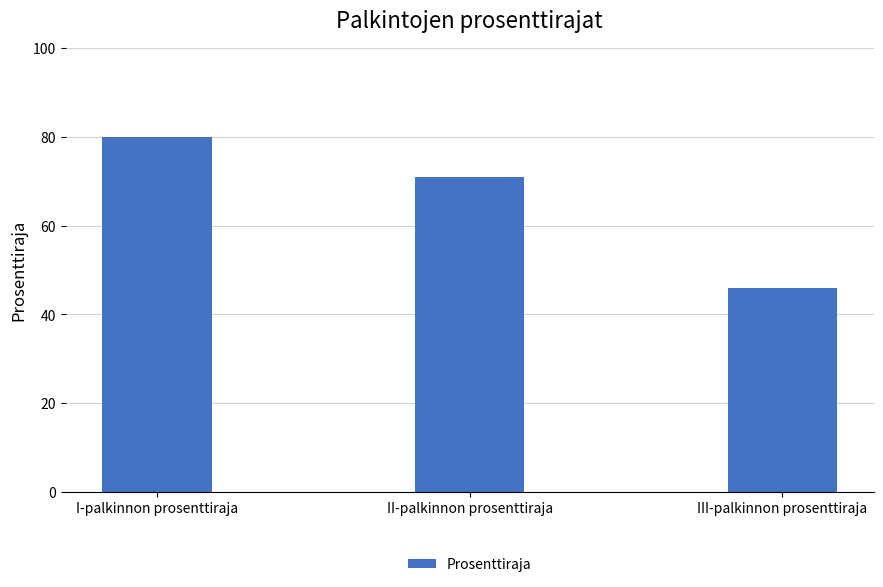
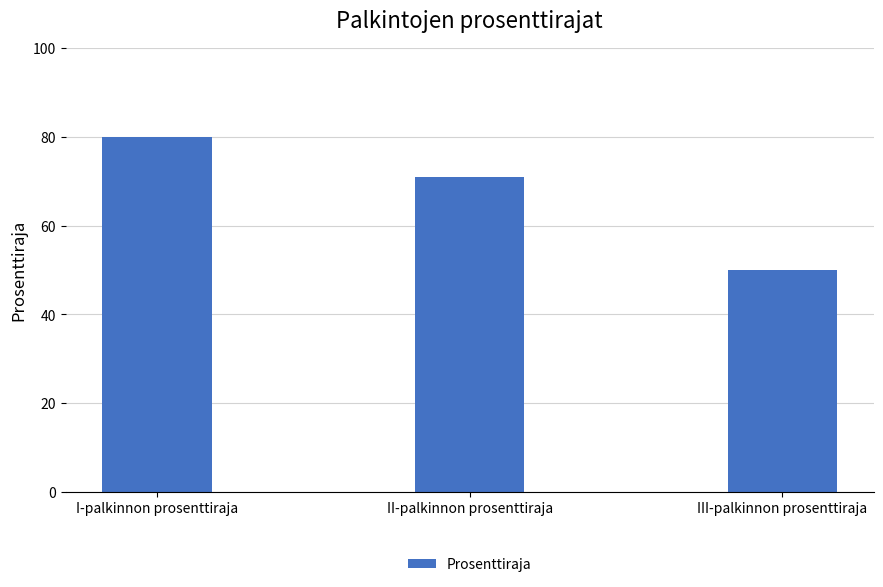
  {
    "I-palkinnon prosenttiraja": 80,
    "II-palkinnon prosenttiraja": 71,
-   "III-palkinnon prosenttiraja": 46
+   "III-palkinnon prosenttiraja": 50
  }
